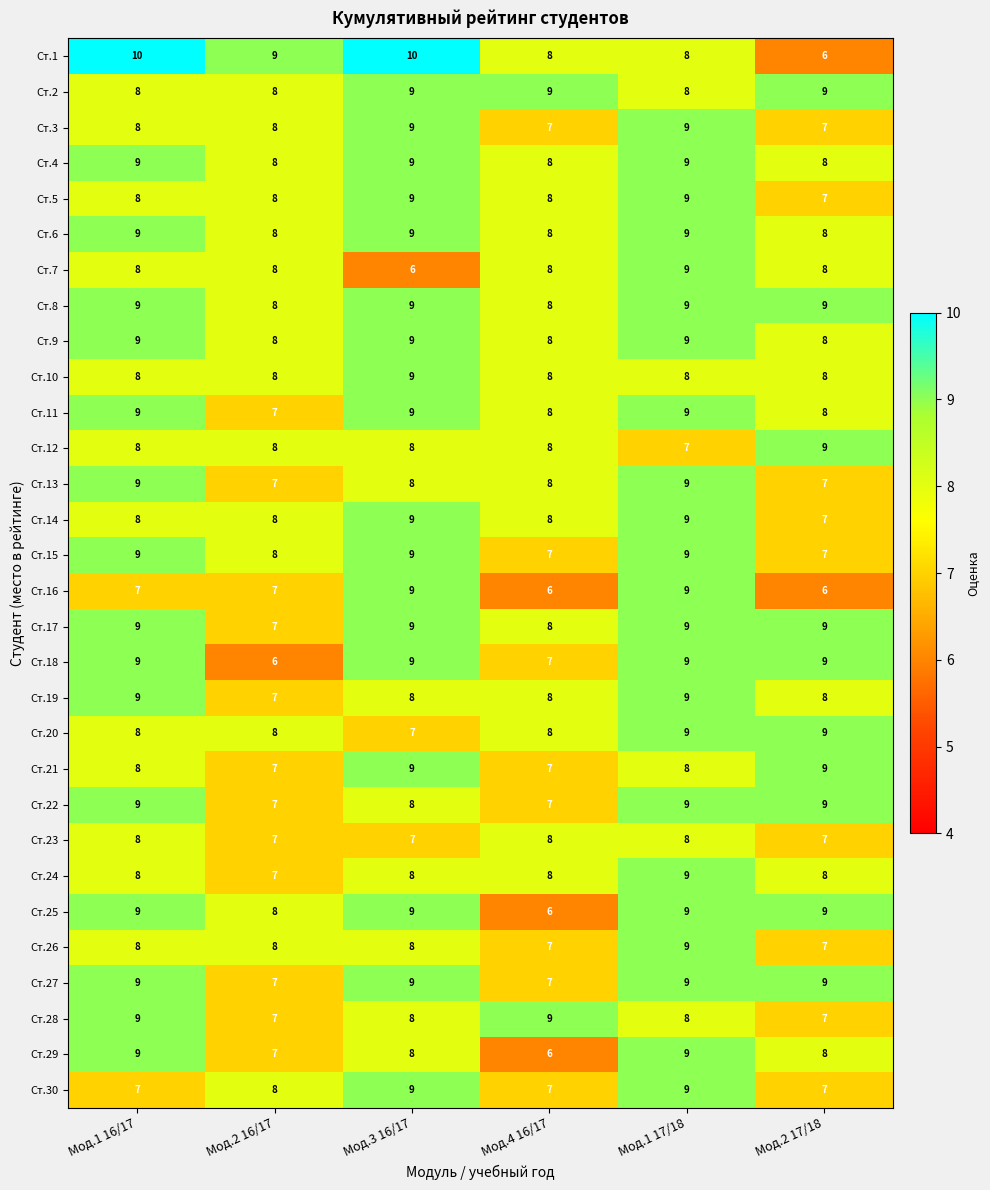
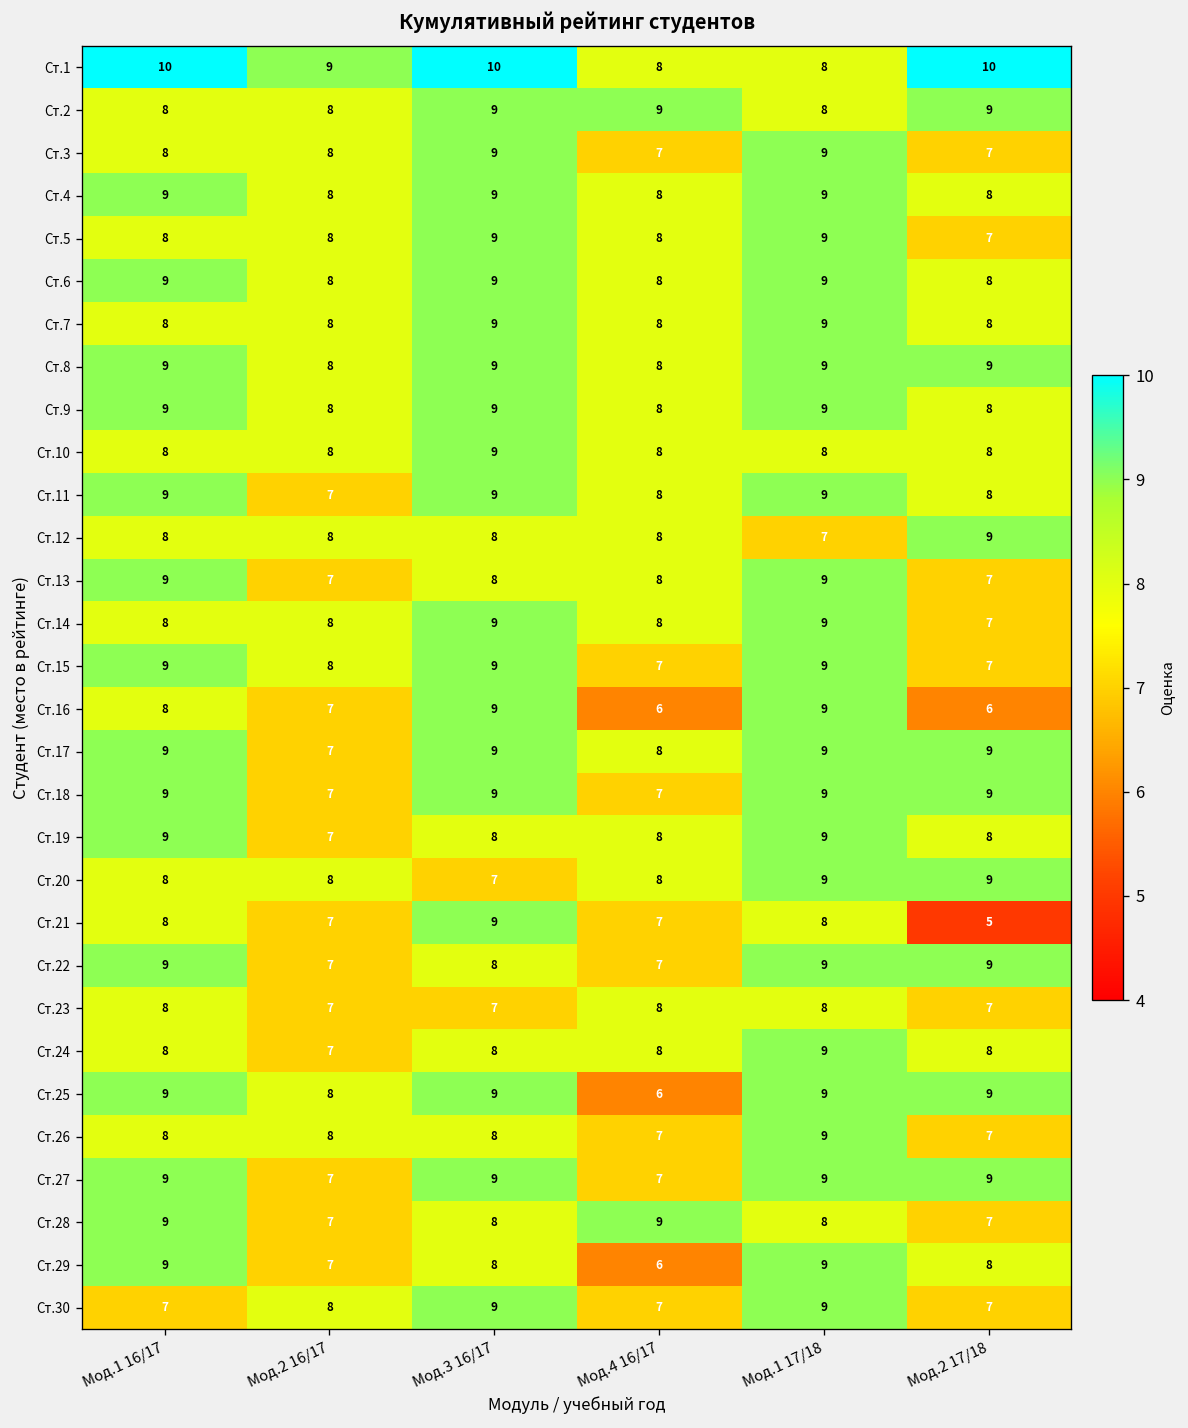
  {
    "Ст.1": {
      "Мод.1 16/17": 10,
      "Мод.2 16/17": 9,
      "Мод.3 16/17": 10,
      "Мод.4 16/17": 8,
      "Мод.1 17/18": 8,
-     "Мод.2 17/18": 6
+     "Мод.2 17/18": 10
    },
    "Ст.2": {
      "Мод.1 16/17": 8,
      "Мод.2 16/17": 8,
      "Мод.3 16/17": 9,
      "Мод.4 16/17": 9,
      "Мод.1 17/18": 8,
      "Мод.2 17/18": 9
    },
    "Ст.3": {
      "Мод.1 16/17": 8,
      "Мод.2 16/17": 8,
      "Мод.3 16/17": 9,
      "Мод.4 16/17": 7,
      "Мод.1 17/18": 9,
      "Мод.2 17/18": 7
    },
    "Ст.4": {
      "Мод.1 16/17": 9,
      "Мод.2 16/17": 8,
      "Мод.3 16/17": 9,
      "Мод.4 16/17": 8,
      "Мод.1 17/18": 9,
      "Мод.2 17/18": 8
    },
    "Ст.5": {
      "Мод.1 16/17": 8,
      "Мод.2 16/17": 8,
      "Мод.3 16/17": 9,
      "Мод.4 16/17": 8,
      "Мод.1 17/18": 9,
      "Мод.2 17/18": 7
    },
    "Ст.6": {
      "Мод.1 16/17": 9,
      "Мод.2 16/17": 8,
      "Мод.3 16/17": 9,
      "Мод.4 16/17": 8,
      "Мод.1 17/18": 9,
      "Мод.2 17/18": 8
    },
    "Ст.7": {
      "Мод.1 16/17": 8,
      "Мод.2 16/17": 8,
-     "Мод.3 16/17": 6,
+     "Мод.3 16/17": 9,
      "Мод.4 16/17": 8,
      "Мод.1 17/18": 9,
      "Мод.2 17/18": 8
    },
    "Ст.8": {
      "Мод.1 16/17": 9,
      "Мод.2 16/17": 8,
      "Мод.3 16/17": 9,
      "Мод.4 16/17": 8,
      "Мод.1 17/18": 9,
      "Мод.2 17/18": 9
    },
    "Ст.9": {
      "Мод.1 16/17": 9,
      "Мод.2 16/17": 8,
      "Мод.3 16/17": 9,
      "Мод.4 16/17": 8,
      "Мод.1 17/18": 9,
      "Мод.2 17/18": 8
    },
    "Ст.10": {
      "Мод.1 16/17": 8,
      "Мод.2 16/17": 8,
      "Мод.3 16/17": 9,
      "Мод.4 16/17": 8,
      "Мод.1 17/18": 8,
      "Мод.2 17/18": 8
    },
    "Ст.11": {
      "Мод.1 16/17": 9,
      "Мод.2 16/17": 7,
      "Мод.3 16/17": 9,
      "Мод.4 16/17": 8,
      "Мод.1 17/18": 9,
      "Мод.2 17/18": 8
    },
    "Ст.12": {
      "Мод.1 16/17": 8,
      "Мод.2 16/17": 8,
      "Мод.3 16/17": 8,
      "Мод.4 16/17": 8,
      "Мод.1 17/18": 7,
      "Мод.2 17/18": 9
    },
    "Ст.13": {
      "Мод.1 16/17": 9,
      "Мод.2 16/17": 7,
      "Мод.3 16/17": 8,
      "Мод.4 16/17": 8,
      "Мод.1 17/18": 9,
      "Мод.2 17/18": 7
    },
    "Ст.14": {
      "Мод.1 16/17": 8,
      "Мод.2 16/17": 8,
      "Мод.3 16/17": 9,
      "Мод.4 16/17": 8,
      "Мод.1 17/18": 9,
      "Мод.2 17/18": 7
    },
    "Ст.15": {
      "Мод.1 16/17": 9,
      "Мод.2 16/17": 8,
      "Мод.3 16/17": 9,
      "Мод.4 16/17": 7,
      "Мод.1 17/18": 9,
      "Мод.2 17/18": 7
    },
    "Ст.16": {
-     "Мод.1 16/17": 7,
+     "Мод.1 16/17": 8,
      "Мод.2 16/17": 7,
      "Мод.3 16/17": 9,
      "Мод.4 16/17": 6,
      "Мод.1 17/18": 9,
      "Мод.2 17/18": 6
    },
    "Ст.17": {
      "Мод.1 16/17": 9,
      "Мод.2 16/17": 7,
      "Мод.3 16/17": 9,
      "Мод.4 16/17": 8,
      "Мод.1 17/18": 9,
      "Мод.2 17/18": 9
    },
    "Ст.18": {
      "Мод.1 16/17": 9,
-     "Мод.2 16/17": 6,
+     "Мод.2 16/17": 7,
      "Мод.3 16/17": 9,
      "Мод.4 16/17": 7,
      "Мод.1 17/18": 9,
      "Мод.2 17/18": 9
    },
    "Ст.19": {
      "Мод.1 16/17": 9,
      "Мод.2 16/17": 7,
      "Мод.3 16/17": 8,
      "Мод.4 16/17": 8,
      "Мод.1 17/18": 9,
      "Мод.2 17/18": 8
    },
    "Ст.20": {
      "Мод.1 16/17": 8,
      "Мод.2 16/17": 8,
      "Мод.3 16/17": 7,
      "Мод.4 16/17": 8,
      "Мод.1 17/18": 9,
      "Мод.2 17/18": 9
    },
    "Ст.21": {
      "Мод.1 16/17": 8,
      "Мод.2 16/17": 7,
      "Мод.3 16/17": 9,
      "Мод.4 16/17": 7,
      "Мод.1 17/18": 8,
-     "Мод.2 17/18": 9
+     "Мод.2 17/18": 5
    },
    "Ст.22": {
      "Мод.1 16/17": 9,
      "Мод.2 16/17": 7,
      "Мод.3 16/17": 8,
      "Мод.4 16/17": 7,
      "Мод.1 17/18": 9,
      "Мод.2 17/18": 9
    },
    "Ст.23": {
      "Мод.1 16/17": 8,
      "Мод.2 16/17": 7,
      "Мод.3 16/17": 7,
      "Мод.4 16/17": 8,
      "Мод.1 17/18": 8,
      "Мод.2 17/18": 7
    },
    "Ст.24": {
      "Мод.1 16/17": 8,
      "Мод.2 16/17": 7,
      "Мод.3 16/17": 8,
      "Мод.4 16/17": 8,
      "Мод.1 17/18": 9,
      "Мод.2 17/18": 8
    },
    "Ст.25": {
      "Мод.1 16/17": 9,
      "Мод.2 16/17": 8,
      "Мод.3 16/17": 9,
      "Мод.4 16/17": 6,
      "Мод.1 17/18": 9,
      "Мод.2 17/18": 9
    },
    "Ст.26": {
      "Мод.1 16/17": 8,
      "Мод.2 16/17": 8,
      "Мод.3 16/17": 8,
      "Мод.4 16/17": 7,
      "Мод.1 17/18": 9,
      "Мод.2 17/18": 7
    },
    "Ст.27": {
      "Мод.1 16/17": 9,
      "Мод.2 16/17": 7,
      "Мод.3 16/17": 9,
      "Мод.4 16/17": 7,
      "Мод.1 17/18": 9,
      "Мод.2 17/18": 9
    },
    "Ст.28": {
      "Мод.1 16/17": 9,
      "Мод.2 16/17": 7,
      "Мод.3 16/17": 8,
      "Мод.4 16/17": 9,
      "Мод.1 17/18": 8,
      "Мод.2 17/18": 7
    },
    "Ст.29": {
      "Мод.1 16/17": 9,
      "Мод.2 16/17": 7,
      "Мод.3 16/17": 8,
      "Мод.4 16/17": 6,
      "Мод.1 17/18": 9,
      "Мод.2 17/18": 8
    },
    "Ст.30": {
      "Мод.1 16/17": 7,
      "Мод.2 16/17": 8,
      "Мод.3 16/17": 9,
      "Мод.4 16/17": 7,
      "Мод.1 17/18": 9,
      "Мод.2 17/18": 7
    }
  }
